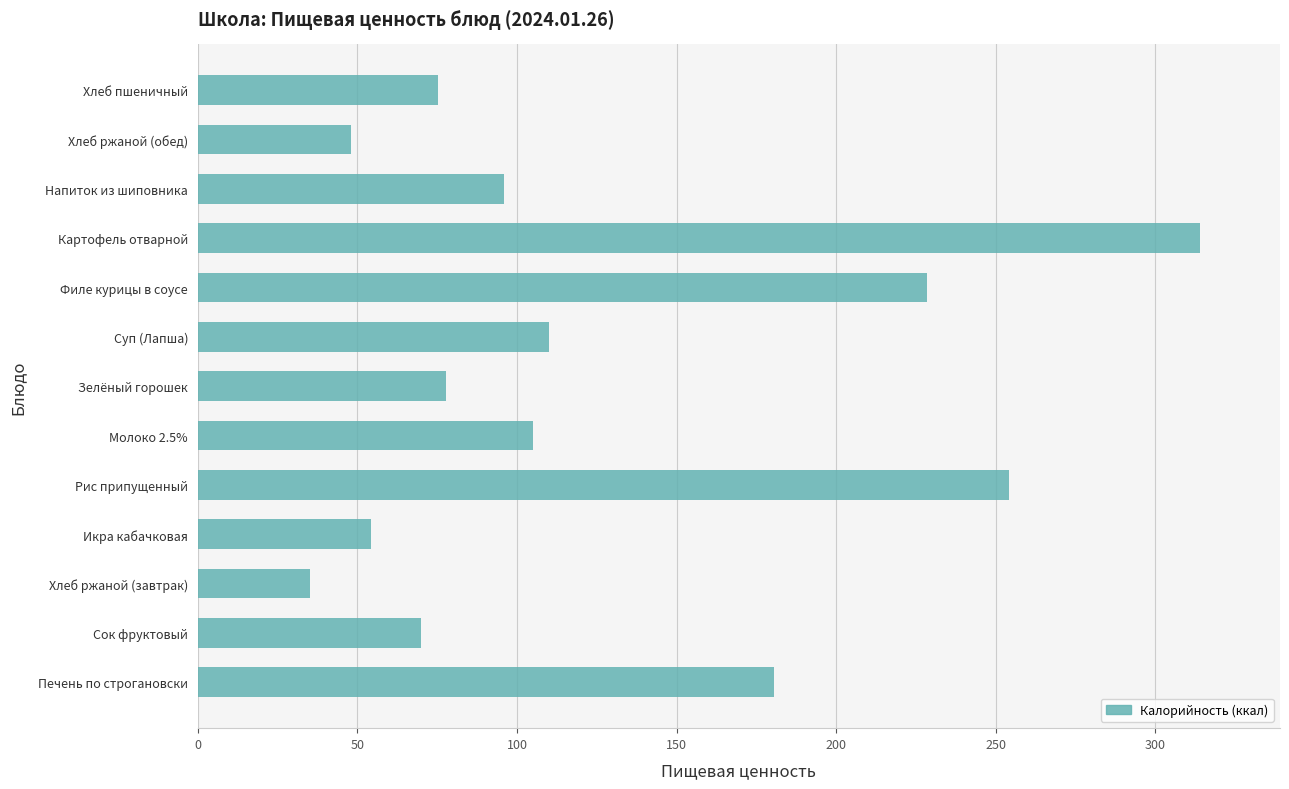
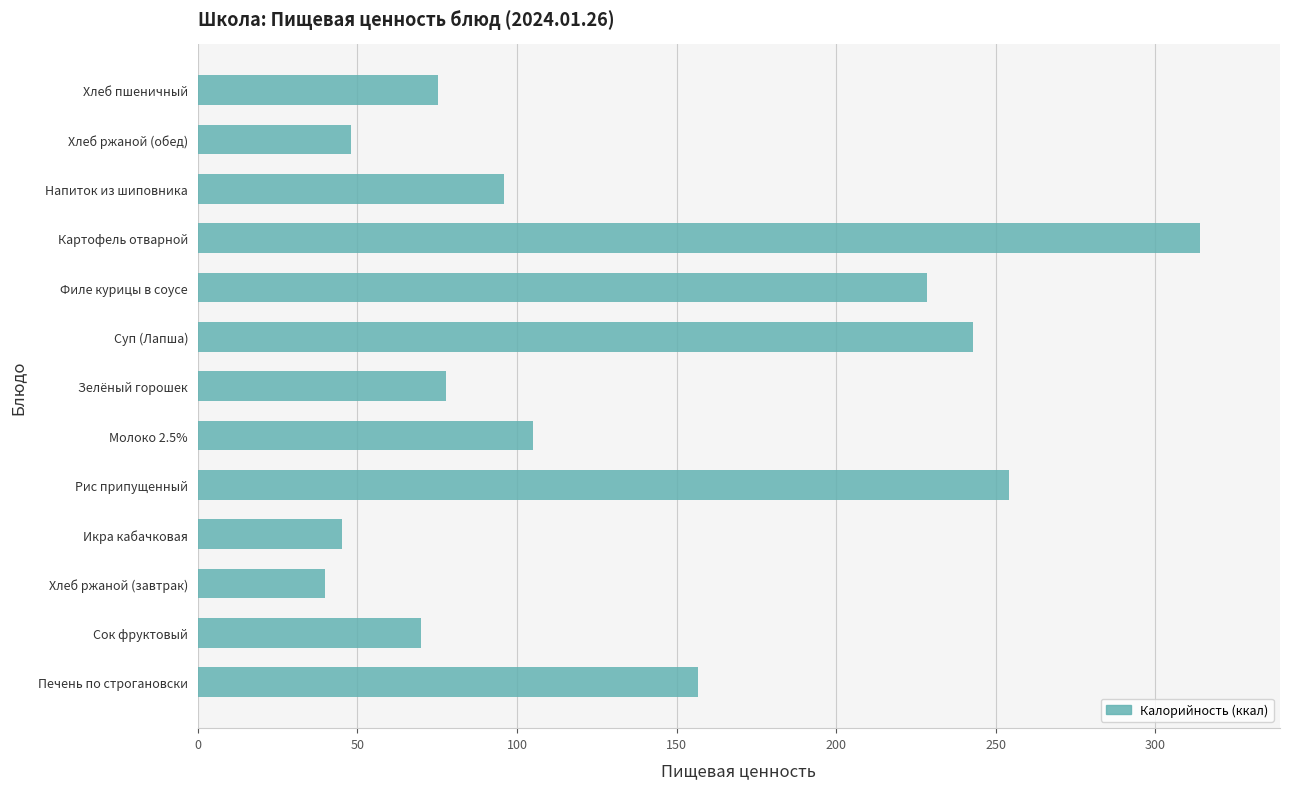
  {
    "Хлеб пшеничный": 75,
    "Хлеб ржаной (обед)": 48,
    "Напиток из шиповника": 96,
    "Картофель отварной": 314,
    "Филе курицы в соусе": 228,
-   "Суп (Лапша)": 110,
+   "Суп (Лапша)": 243,
    "Зелёный горошек": 78,
    "Молоко 2.5%": 105,
    "Рис припущенный": 254,
-   "Икра кабачковая": 54,
-   "Хлеб ржаной (завтрак)": 35,
+   "Икра кабачковая": 45,
+   "Хлеб ржаной (завтрак)": 40,
    "Сок фруктовый": 70,
-   "Печень по строгановски": 180
+   "Печень по строгановски": 157
  }
